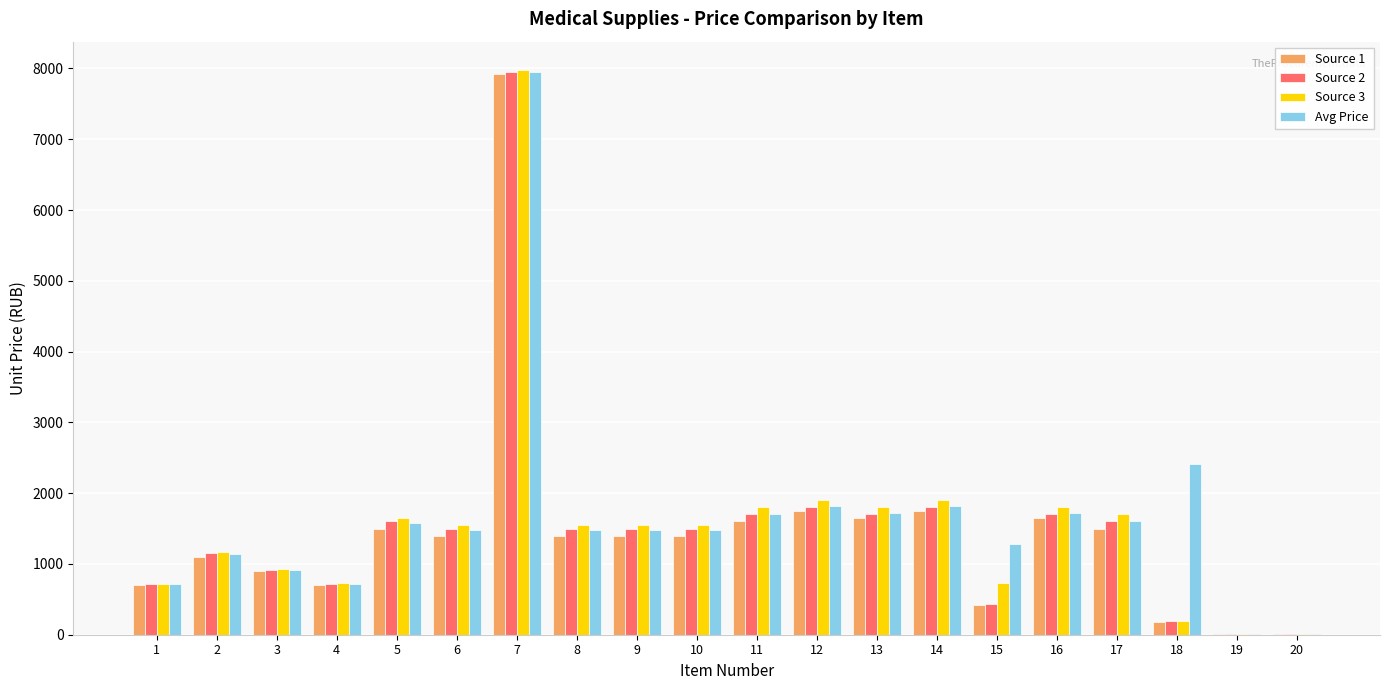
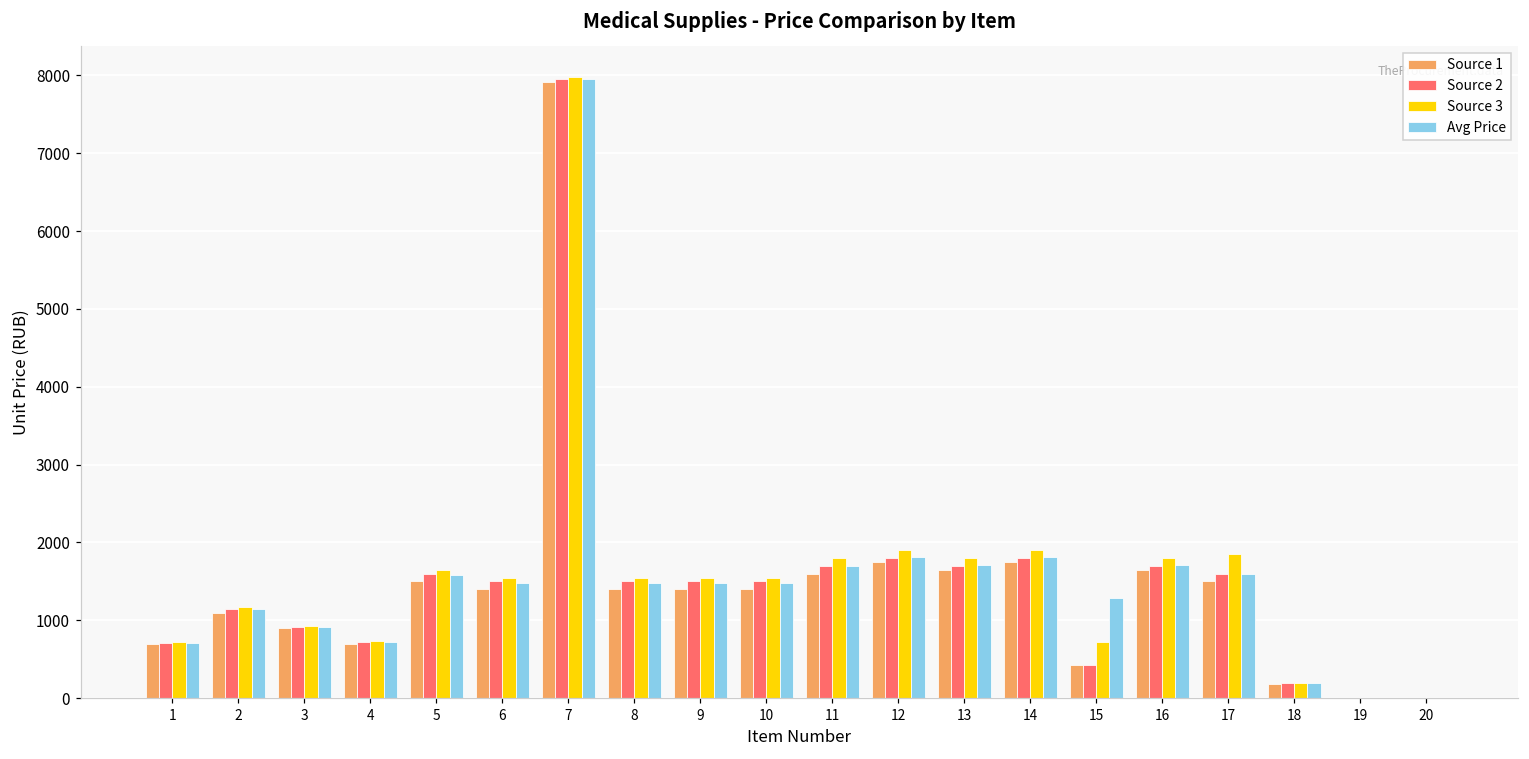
  {
    "Source 3": {
      "1": 700,
      "2": 1200,
      "3": 900,
      "4": 700,
      "5": 1700,
      "6": 1600,
      "7": 8000,
      "8": 1600,
      "9": 1600,
      "10": 1600,
      "11": 1800,
      "12": 1900,
      "13": 1800,
      "14": 1900,
      "15": 700,
      "16": 1800,
-     "17": 1700,
+     "17": 1900,
      "18": 200
    },
    "Avg Price": {
      "1": 700,
      "2": 1100,
      "3": 900,
      "4": 700,
      "5": 1600,
      "6": 1500,
      "7": 8000,
      "8": 1500,
      "9": 1500,
      "10": 1500,
      "11": 1700,
      "12": 1800,
      "13": 1700,
      "14": 1800,
      "15": 1300,
      "16": 1700,
      "17": 1600,
-     "18": 2400
+     "18": 200
    }
  }
